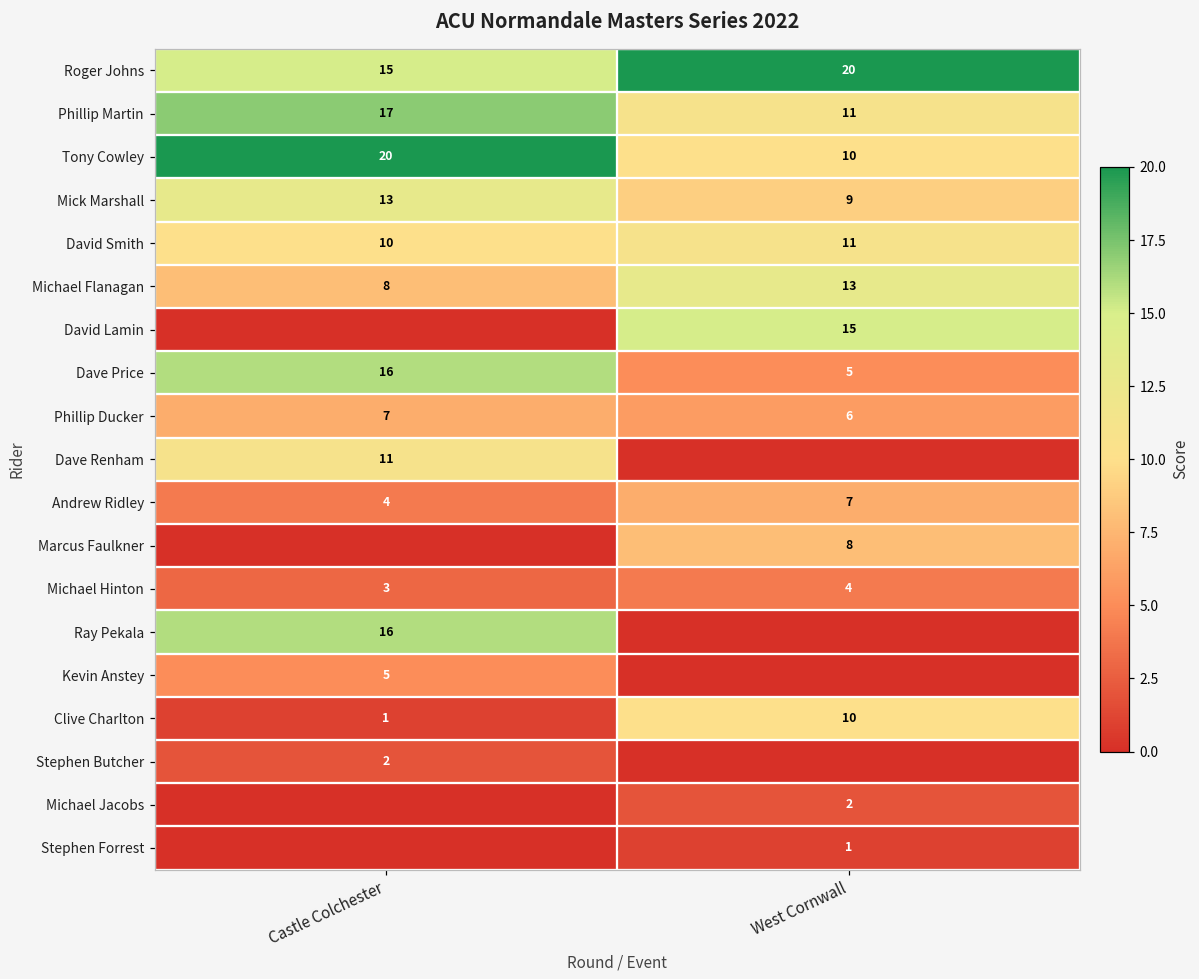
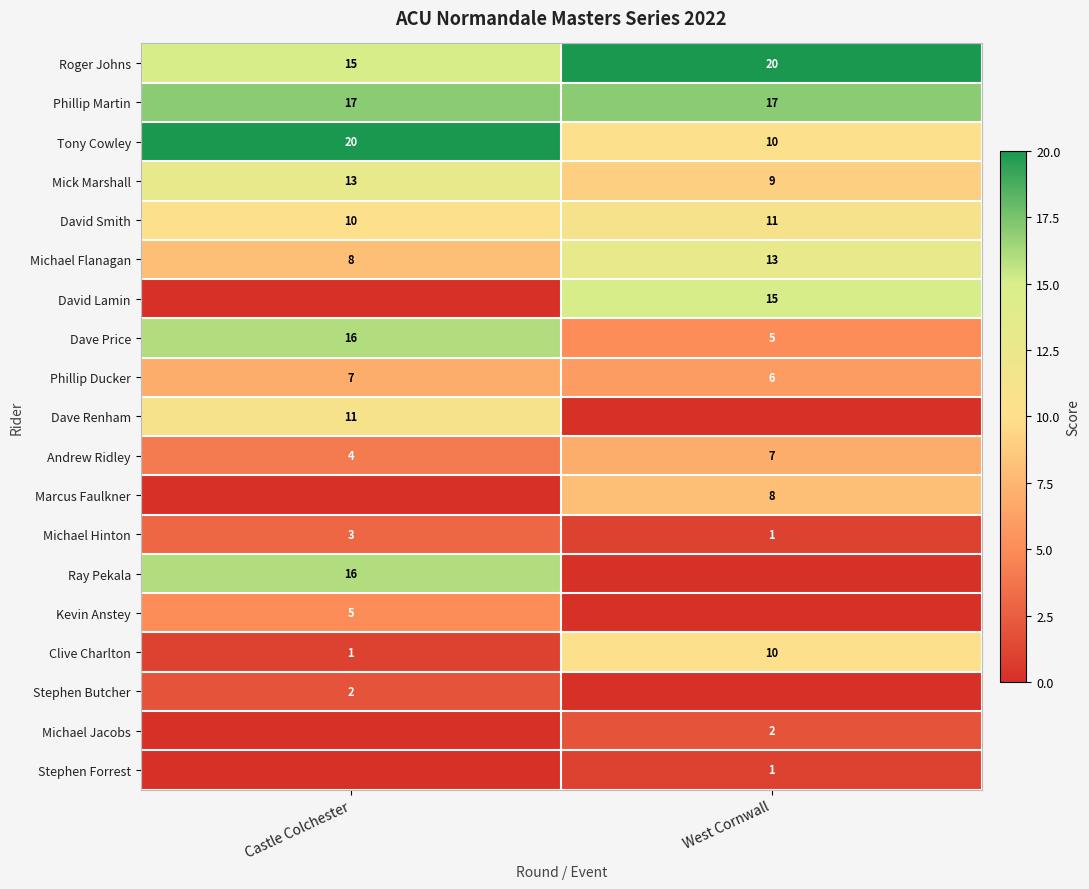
  {
    "Roger Johns": {
      "Castle Colchester": 15,
      "West Cornwall": 20
    },
    "Phillip Martin": {
      "Castle Colchester": 17,
-     "West Cornwall": 11
+     "West Cornwall": 17
    },
    "Tony Cowley": {
      "Castle Colchester": 20,
      "West Cornwall": 10
    },
    "Mick Marshall": {
      "Castle Colchester": 13,
      "West Cornwall": 9
    },
    "David Smith": {
      "Castle Colchester": 10,
      "West Cornwall": 11
    },
    "Michael Flanagan": {
      "Castle Colchester": 8,
      "West Cornwall": 13
    },
    "David Lamin": {
      "West Cornwall": 15
    },
    "Dave Price": {
      "Castle Colchester": 16,
      "West Cornwall": 5
    },
    "Phillip Ducker": {
      "Castle Colchester": 7,
      "West Cornwall": 6
    },
    "Dave Renham": {
      "Castle Colchester": 11
    },
    "Andrew Ridley": {
      "Castle Colchester": 4,
      "West Cornwall": 7
    },
    "Marcus Faulkner": {
      "West Cornwall": 8
    },
    "Michael Hinton": {
      "Castle Colchester": 3,
-     "West Cornwall": 4
+     "West Cornwall": 1
    },
    "Ray Pekala": {
      "Castle Colchester": 16
    },
    "Kevin Anstey": {
      "Castle Colchester": 5
    },
    "Clive Charlton": {
      "Castle Colchester": 1,
      "West Cornwall": 10
    },
    "Stephen Butcher": {
      "Castle Colchester": 2
    },
    "Michael Jacobs": {
      "West Cornwall": 2
    },
    "Stephen Forrest": {
      "West Cornwall": 1
    }
  }
